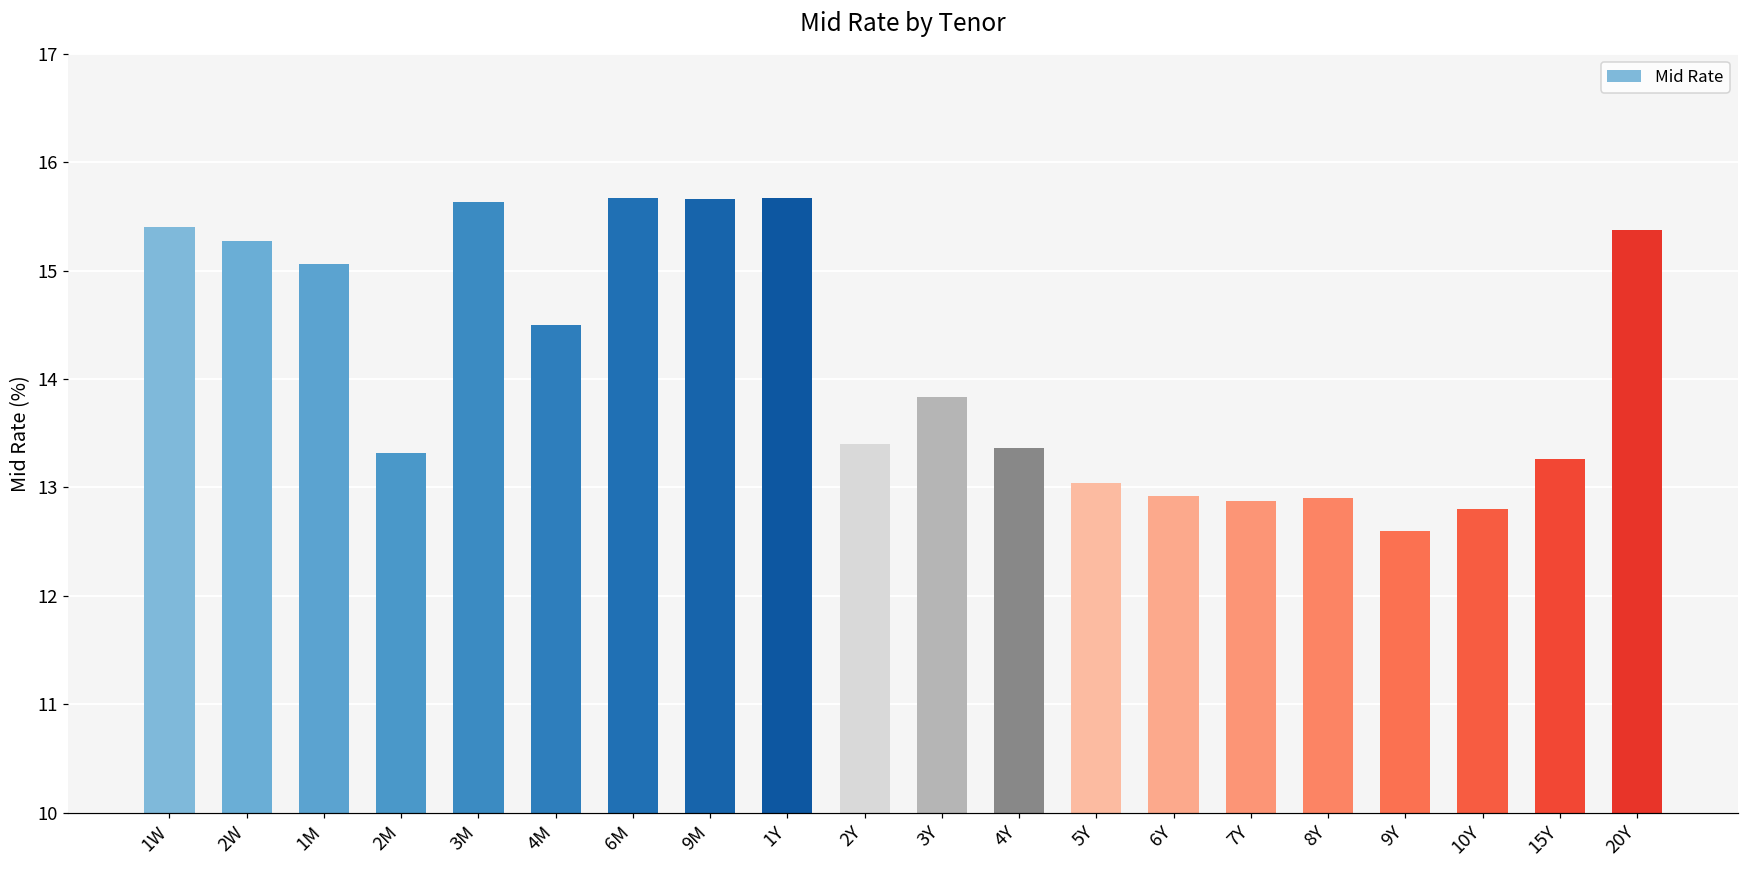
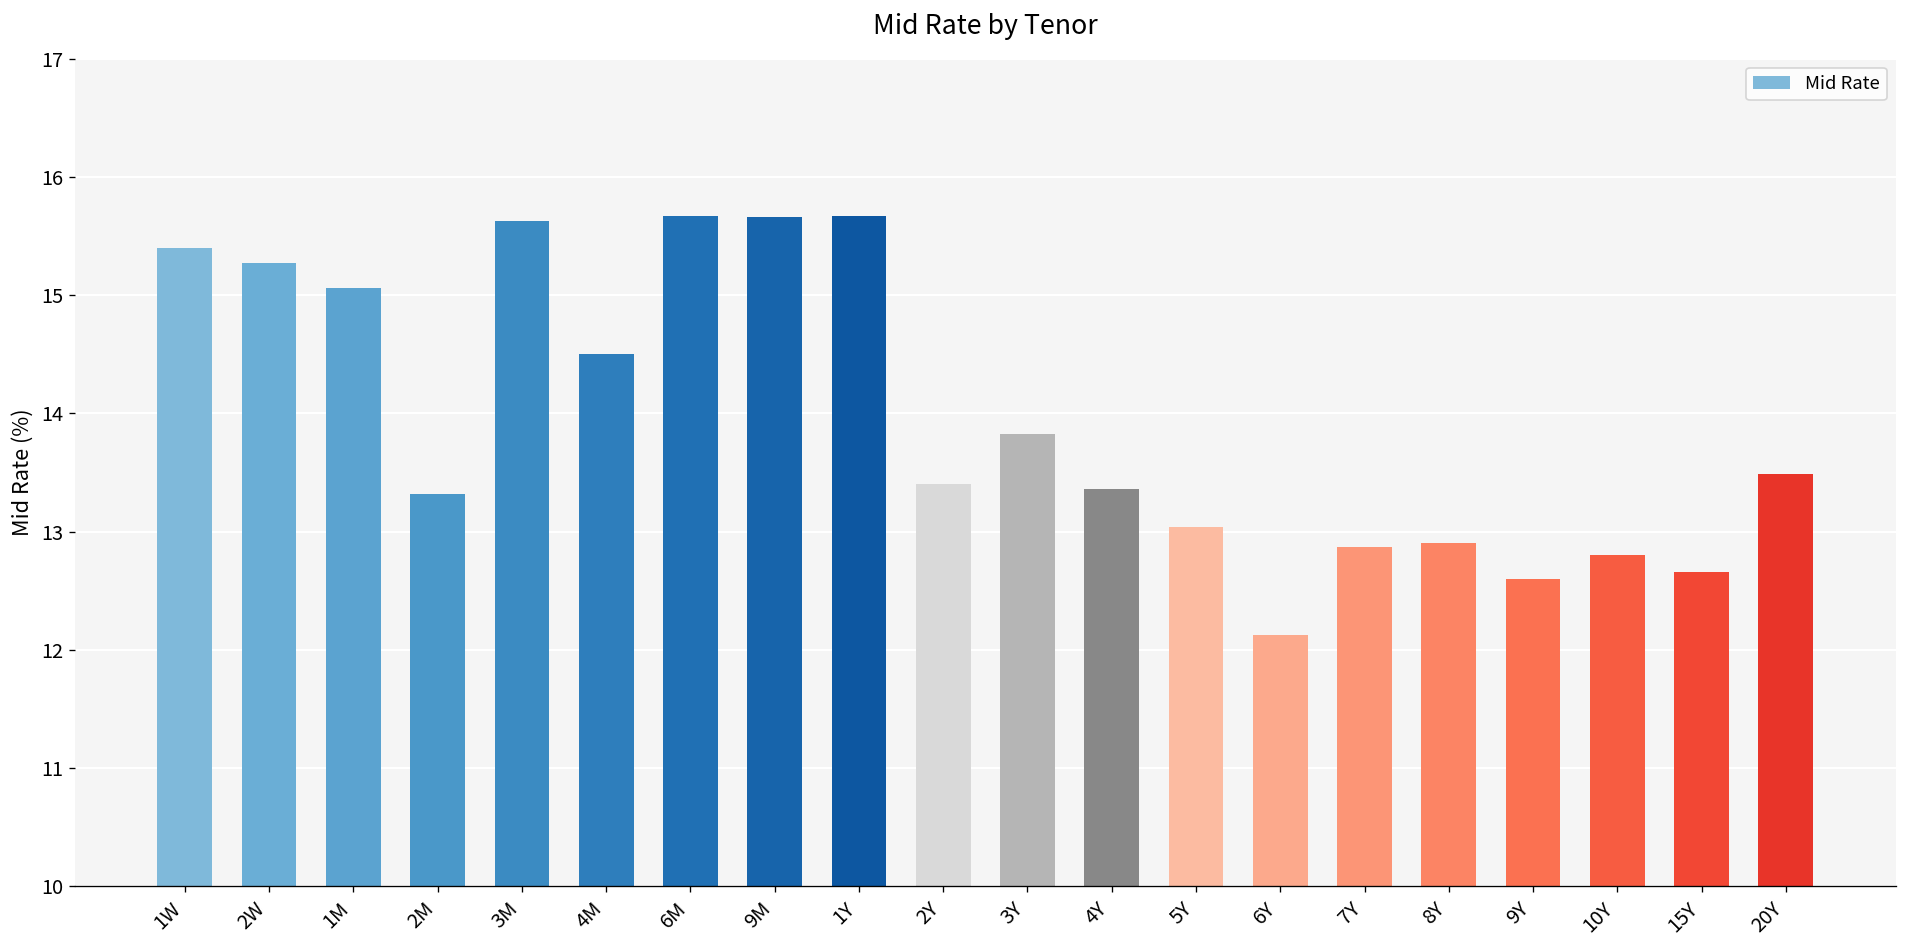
  {
    "1W": 15.4,
    "2W": 15.3,
    "1M": 15.1,
    "2M": 13.3,
    "3M": 15.6,
    "4M": 14.5,
    "6M": 15.7,
    "9M": 15.7,
    "1Y": 15.7,
    "2Y": 13.4,
    "3Y": 13.8,
    "4Y": 13.4,
    "5Y": 13.0,
-   "6Y": 12.9,
+   "6Y": 12.1,
    "7Y": 12.9,
    "8Y": 12.9,
    "9Y": 12.6,
    "10Y": 12.8,
-   "15Y": 13.3,
-   "20Y": 15.4
+   "15Y": 12.7,
+   "20Y": 13.5
  }
